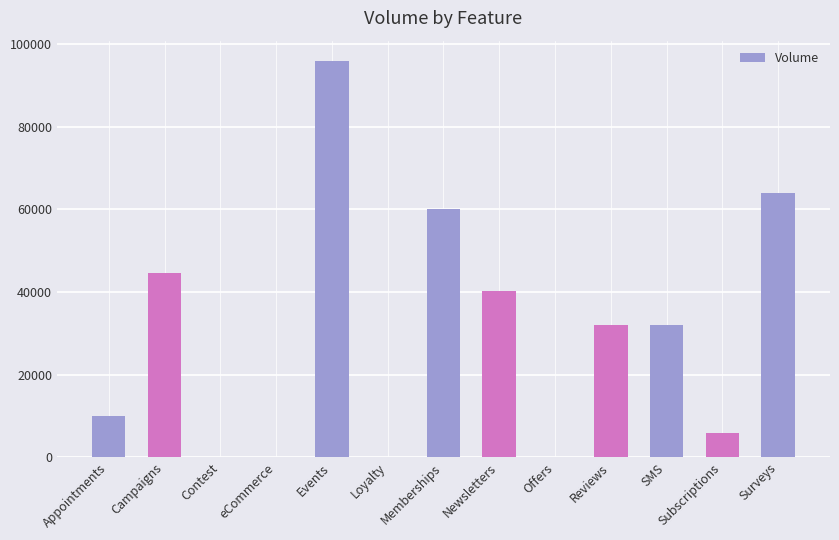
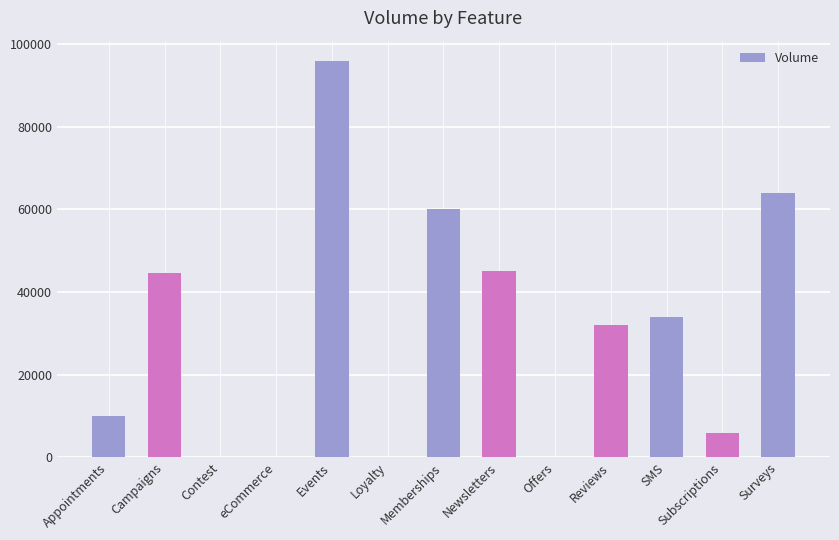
  {
    "Appointments": 10000,
    "Campaigns": 45000,
    "Contest": 0,
    "eCommerce": 0,
    "Events": 96000,
    "Loyalty": 0,
    "Memberships": 60000,
-   "Newsletters": 40000,
+   "Newsletters": 45000,
    "Offers": 0,
    "Reviews": 32000,
-   "SMS": 32000,
+   "SMS": 34000,
    "Subscriptions": 6000,
    "Surveys": 64000
  }
